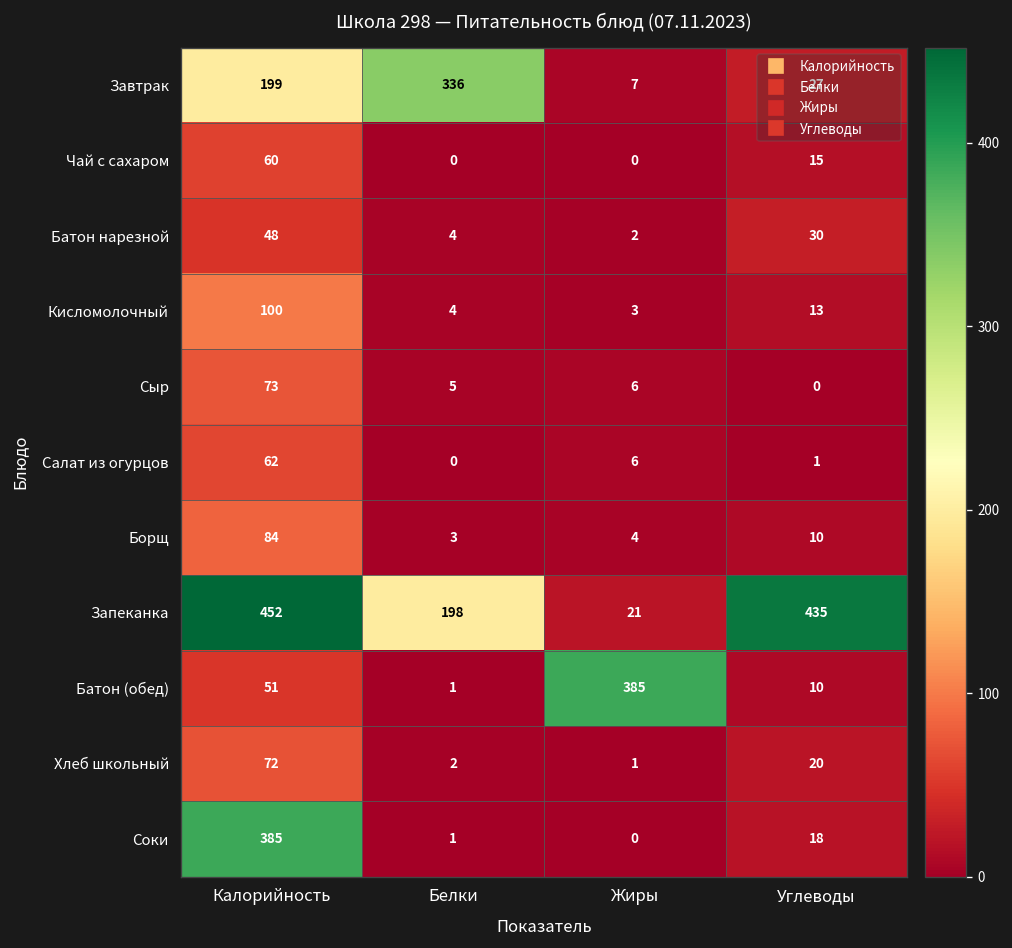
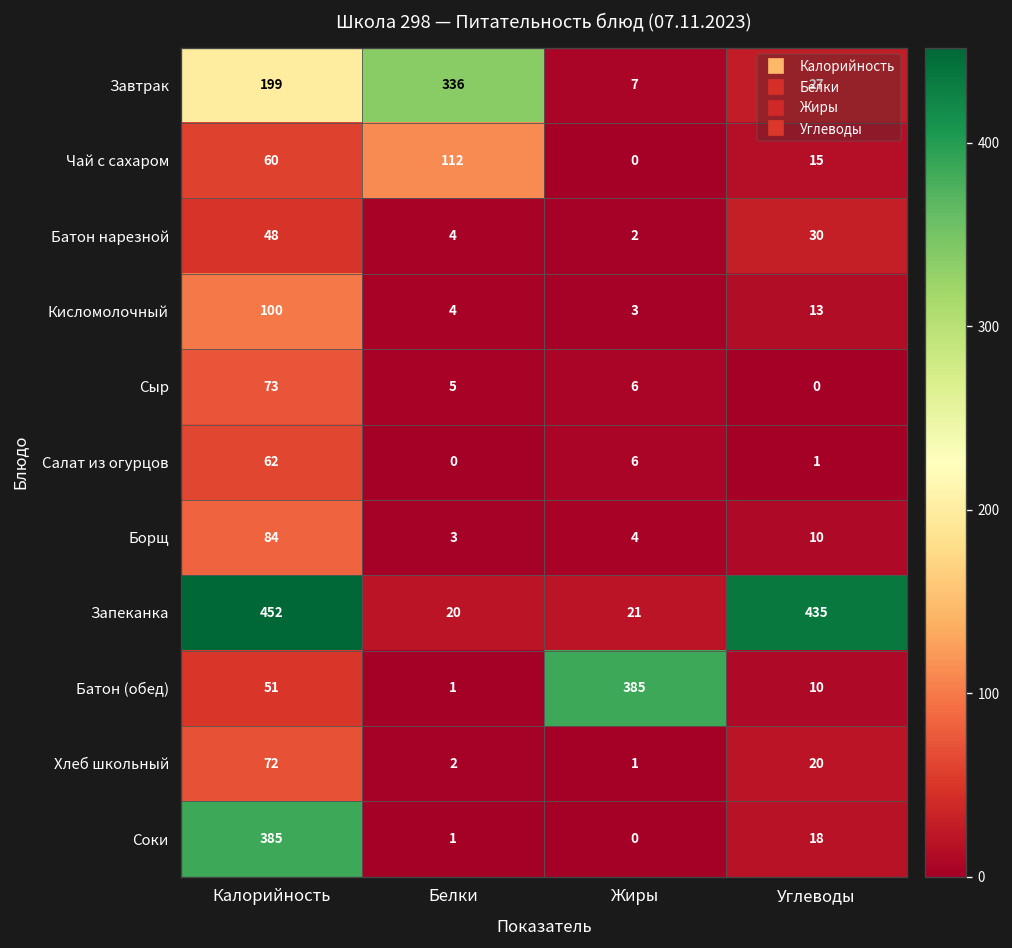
  {
    "Завтрак": {
      "Калорийность": 199,
      "Белки": 336,
      "Жиры": 7
    },
    "Чай с сахаром": {
      "Калорийность": 60,
-     "Белки": 0,
+     "Белки": 112,
      "Жиры": 0,
      "Углеводы": 15
    },
    "Батон нарезной": {
      "Калорийность": 48,
      "Белки": 4,
      "Жиры": 2,
      "Углеводы": 30
    },
    "Кисломолочный": {
      "Калорийность": 100,
      "Белки": 4,
      "Жиры": 3,
      "Углеводы": 13
    },
    "Сыр": {
      "Калорийность": 73,
      "Белки": 5,
      "Жиры": 6,
      "Углеводы": 0
    },
    "Салат из огурцов": {
      "Калорийность": 62,
      "Белки": 0,
      "Жиры": 6,
      "Углеводы": 1
    },
    "Борщ": {
      "Калорийность": 84,
      "Белки": 3,
      "Жиры": 4,
      "Углеводы": 10
    },
    "Запеканка": {
      "Калорийность": 452,
-     "Белки": 198,
+     "Белки": 20,
      "Жиры": 21,
      "Углеводы": 435
    },
    "Батон (обед)": {
      "Калорийность": 51,
      "Белки": 1,
      "Жиры": 385,
      "Углеводы": 10
    },
    "Хлеб школьный": {
      "Калорийность": 72,
      "Белки": 2,
      "Жиры": 1,
      "Углеводы": 20
    },
    "Соки": {
      "Калорийность": 385,
      "Белки": 1,
      "Жиры": 0,
      "Углеводы": 18
    }
  }
